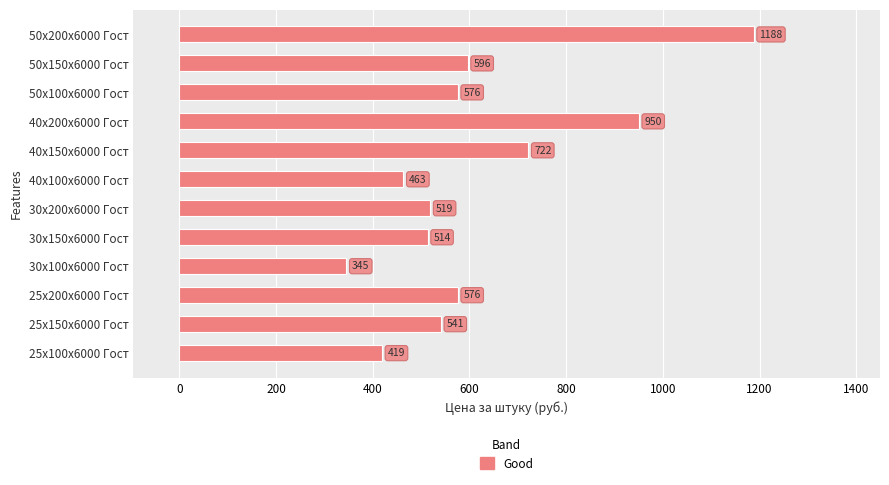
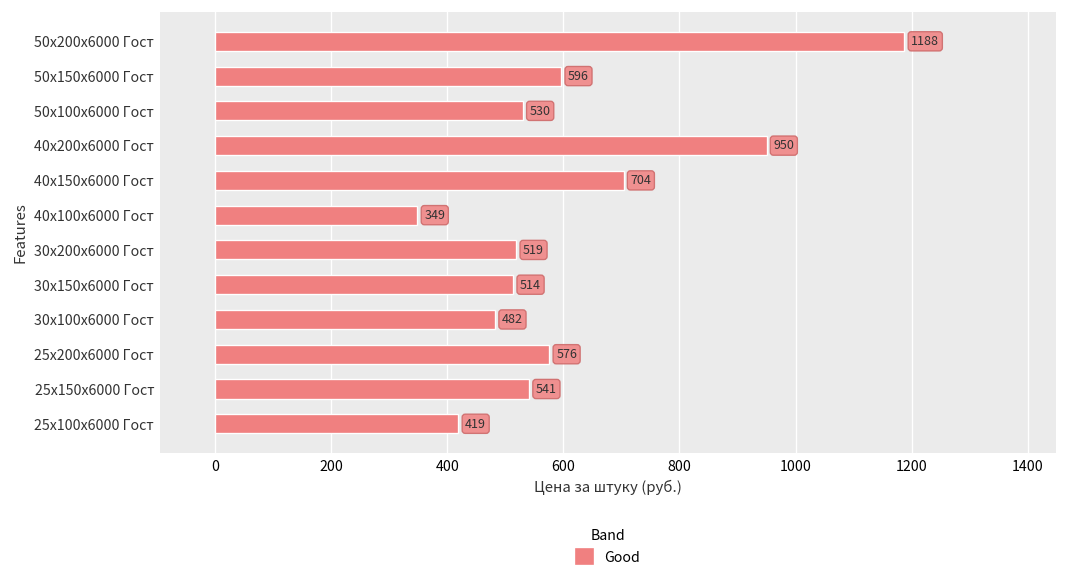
  {
-   "50х100х6000 Гост": 576,
-   "40х150х6000 Гост": 722,
-   "40х100х6000 Гост": 463,
-   "30х100х6000 Гост": 345
+   "50х100х6000 Гост": 530,
+   "40х150х6000 Гост": 704,
+   "40х100х6000 Гост": 349,
+   "30х100х6000 Гост": 482
  }
